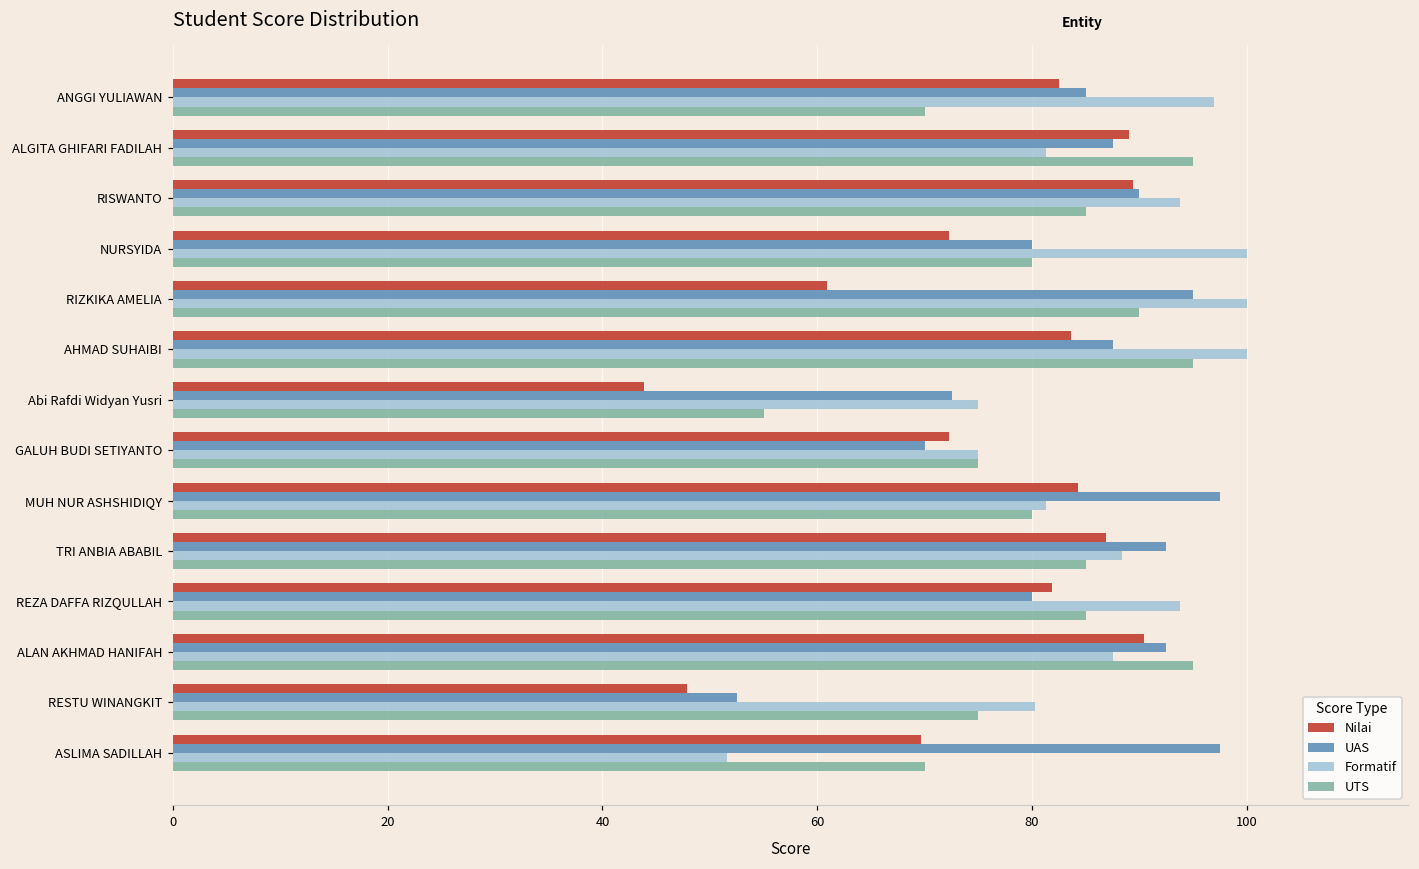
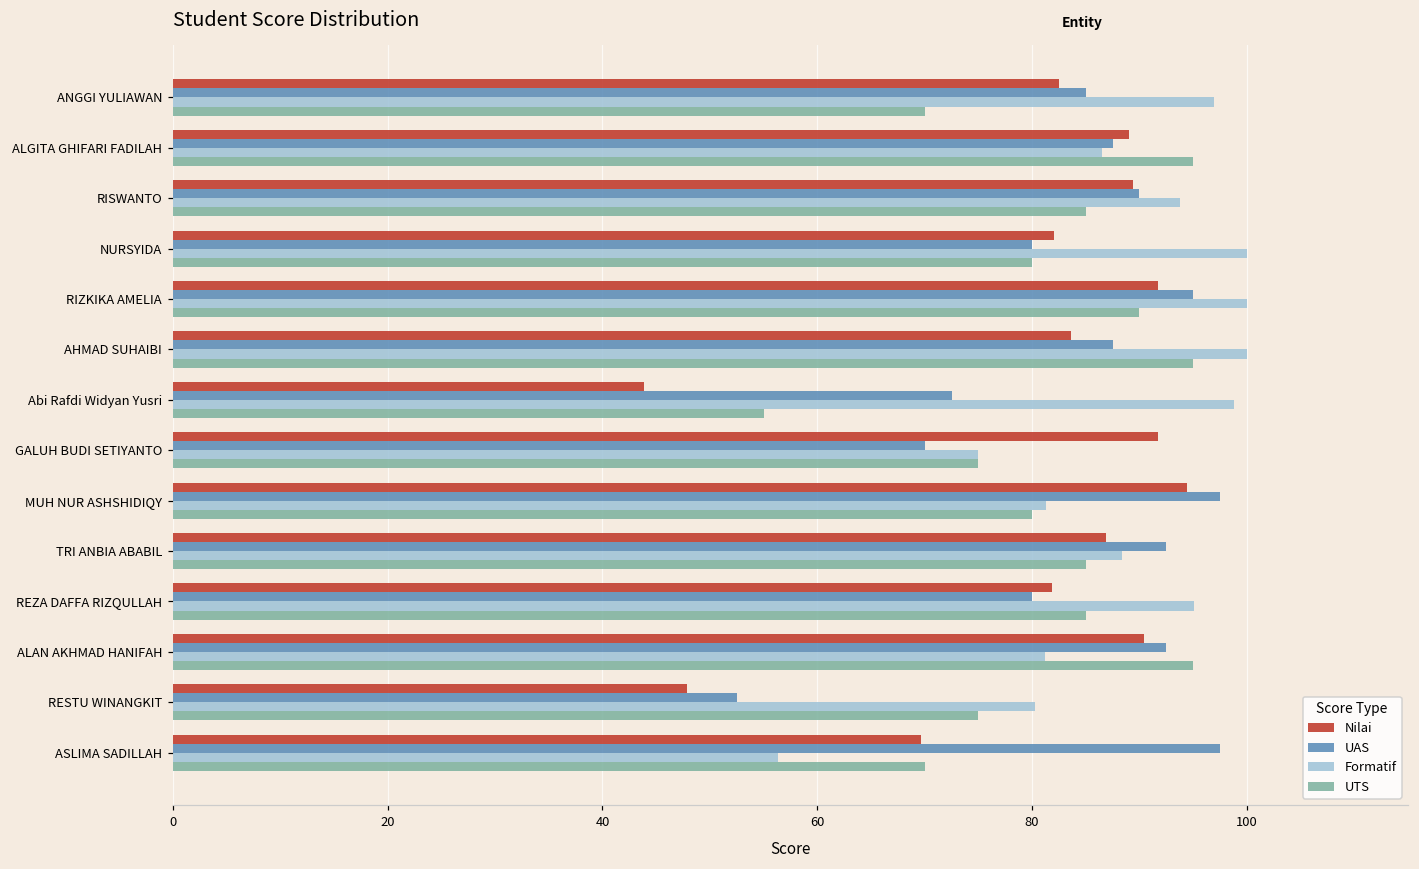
  {
    "Nilai": {
      "ANGGI YULIAWAN": 83,
      "ALGITA GHIFARI FADILAH": 89,
      "RISWANTO": 89,
-     "NURSYIDA": 72,
-     "RIZKIKA AMELIA": 61,
+     "NURSYIDA": 82,
+     "RIZKIKA AMELIA": 92,
      "AHMAD SUHAIBI": 84,
      "Abi Rafdi Widyan Yusri": 44,
-     "GALUH BUDI SETIYANTO": 72,
-     "MUH NUR ASHSHIDIQY": 84,
+     "GALUH BUDI SETIYANTO": 92,
+     "MUH NUR ASHSHIDIQY": 94,
      "TRI ANBIA ABABIL": 87,
      "REZA DAFFA RIZQULLAH": 82,
      "ALAN AKHMAD HANIFAH": 90,
      "RESTU WINANGKIT": 48,
      "ASLIMA SADILLAH": 70
    },
    "Formatif": {
      "ANGGI YULIAWAN": 97,
-     "ALGITA GHIFARI FADILAH": 81,
+     "ALGITA GHIFARI FADILAH": 87,
      "RISWANTO": 94,
      "NURSYIDA": 100,
      "RIZKIKA AMELIA": 100,
      "AHMAD SUHAIBI": 100,
-     "Abi Rafdi Widyan Yusri": 75,
+     "Abi Rafdi Widyan Yusri": 99,
      "GALUH BUDI SETIYANTO": 75,
      "MUH NUR ASHSHIDIQY": 81,
      "TRI ANBIA ABABIL": 88,
-     "REZA DAFFA RIZQULLAH": 94,
-     "ALAN AKHMAD HANIFAH": 88,
+     "REZA DAFFA RIZQULLAH": 95,
+     "ALAN AKHMAD HANIFAH": 81,
      "RESTU WINANGKIT": 80,
-     "ASLIMA SADILLAH": 52
+     "ASLIMA SADILLAH": 56
    }
  }
